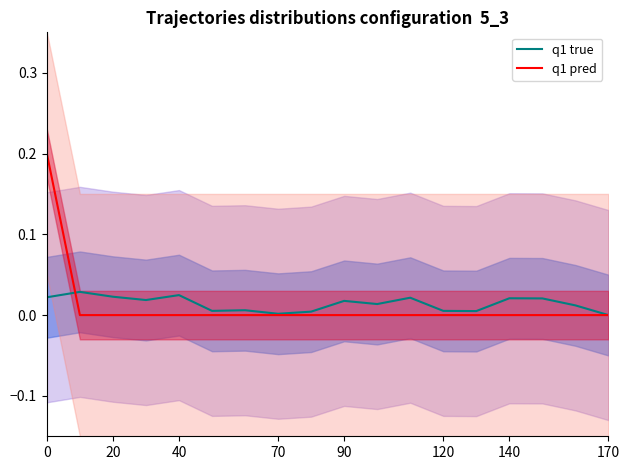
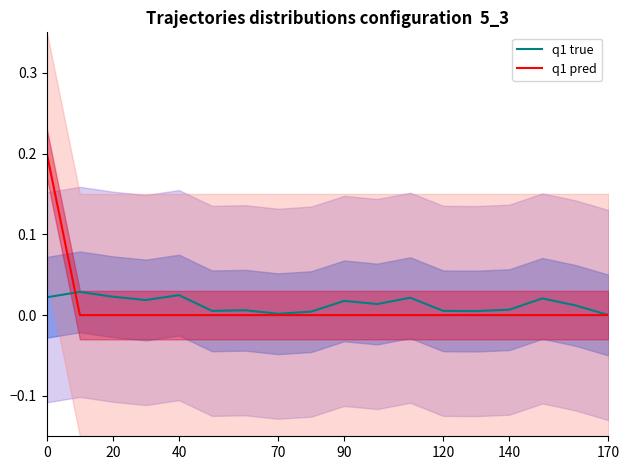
  {
    "q1 true": {
      "0": 0.02,
      "20": 0.02,
      "40": 0.02,
      "90": 0.02,
      "120": 0.01,
-     "140": 0.02
+     "140": 0.01
    },
    "q1 pred": {
      "0": 0.20,
      "20": 0.00,
      "40": 0.00,
      "90": 0.00,
      "120": 0.00,
      "140": 0.00
    }
  }
